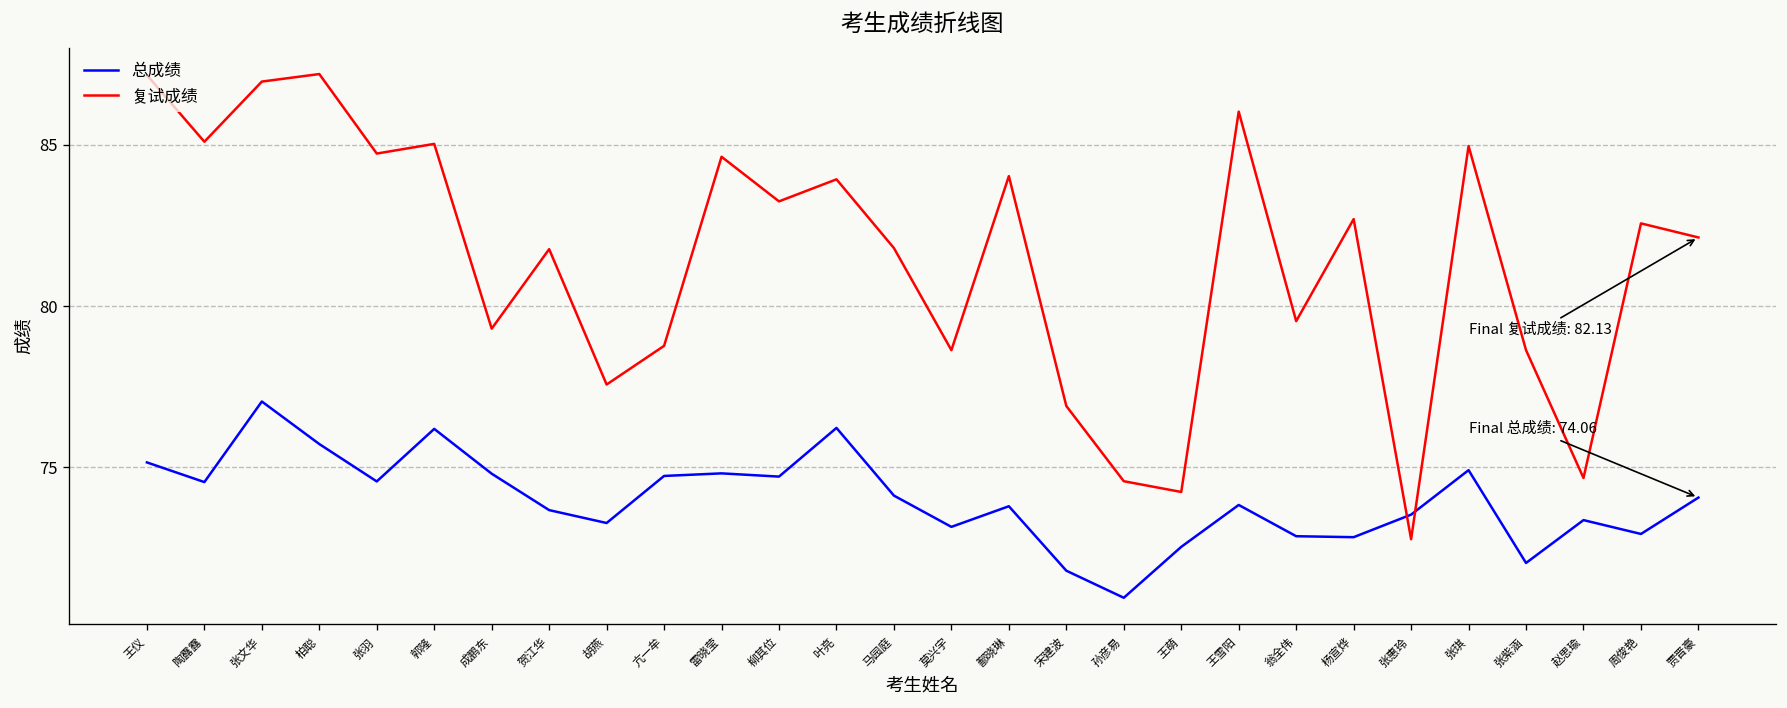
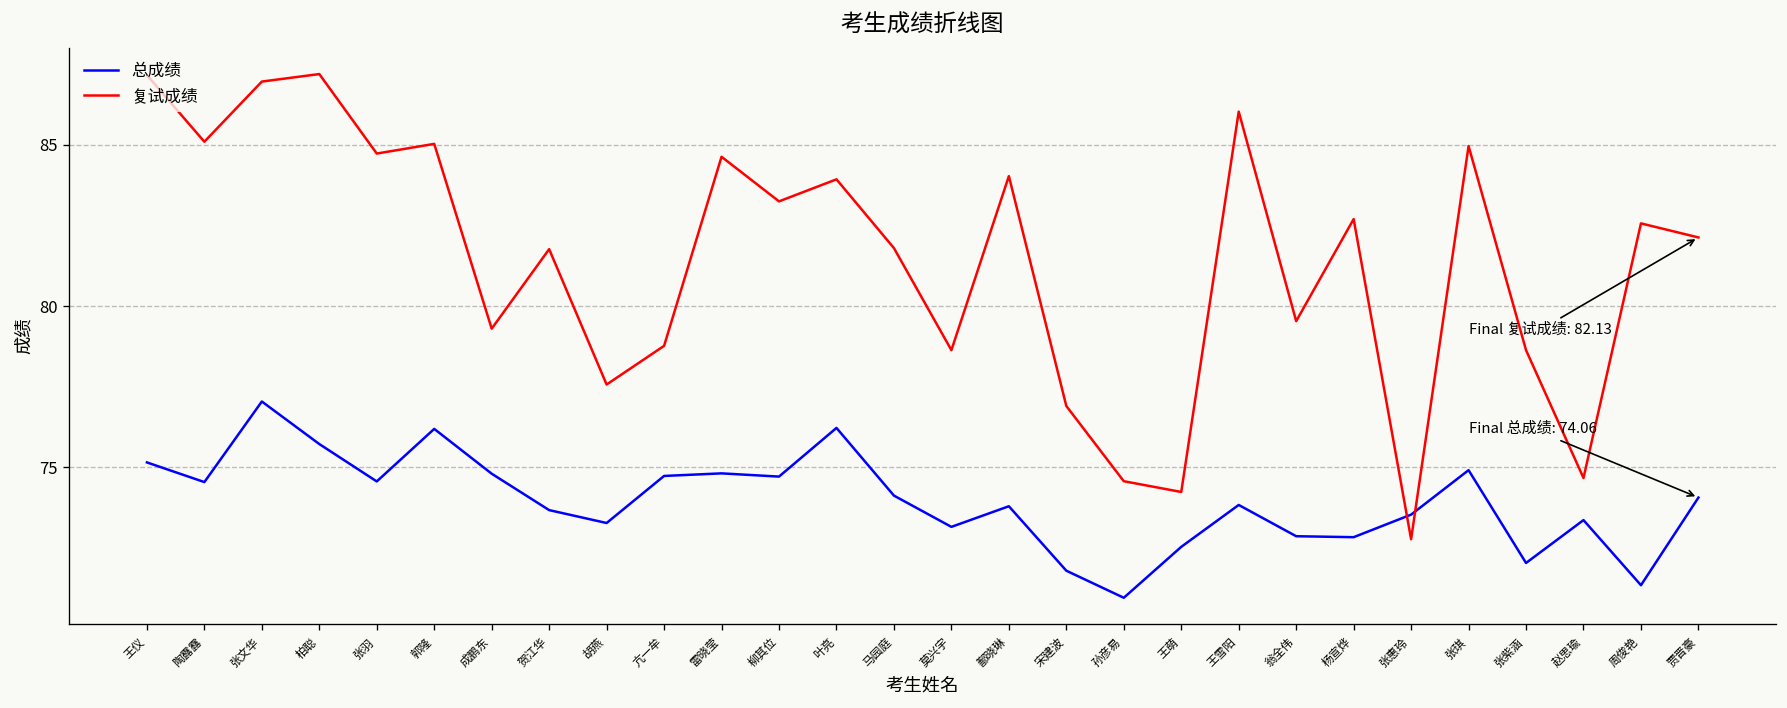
  {
    "总成绩": {
      "王仪": 75.2,
      "陶露露": 74.5,
      "张文华": 77.0,
      "柏聪": 75.7,
      "张羽": 74.6,
      "郭隆": 76.2,
      "成鹏东": 74.8,
      "贺江华": 73.7,
      "胡燕": 73.3,
      "亢一牟": 74.7,
      "雷晓莹": 74.8,
      "柳其位": 74.7,
      "叶亮": 76.2,
      "马园庭": 74.1,
      "莫兴宇": 73.2,
      "鄯晓琳": 73.8,
      "宋建波": 71.8,
      "孙彦易": 71.0,
      "王萌": 72.5,
      "王雪阳": 73.8,
      "翁全伟": 72.9,
      "杨宣烨": 72.8,
      "张惠玲": 73.5,
      "张紫涵": 72.0,
      "赵思瑜": 73.4,
-     "周俊艳": 72.9,
+     "周俊艳": 71.3,
      "贾晋豪": 74.1
    },
    "复试成绩": {
      "贾晋豪": 82.13
    }
  }
